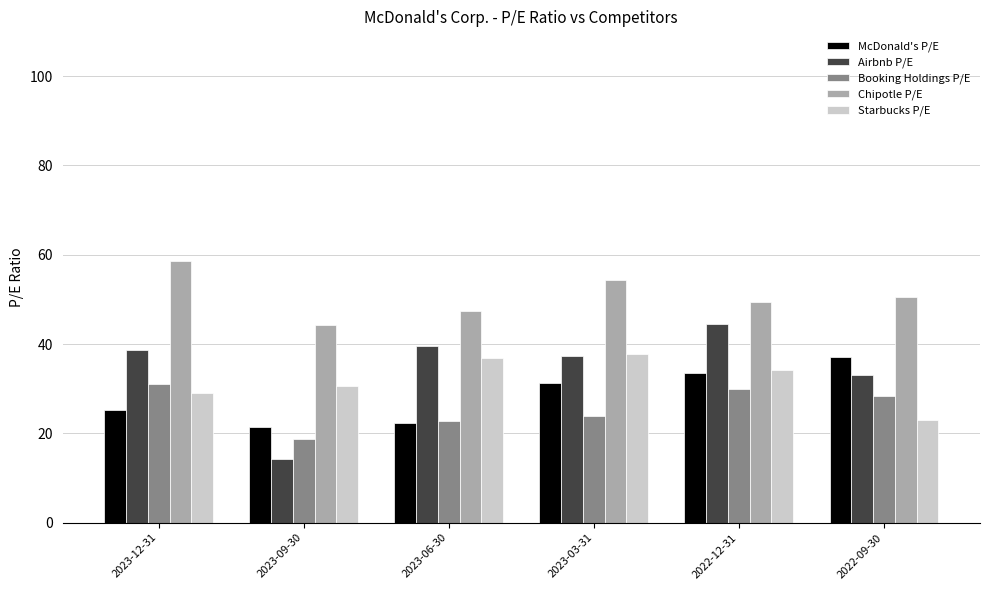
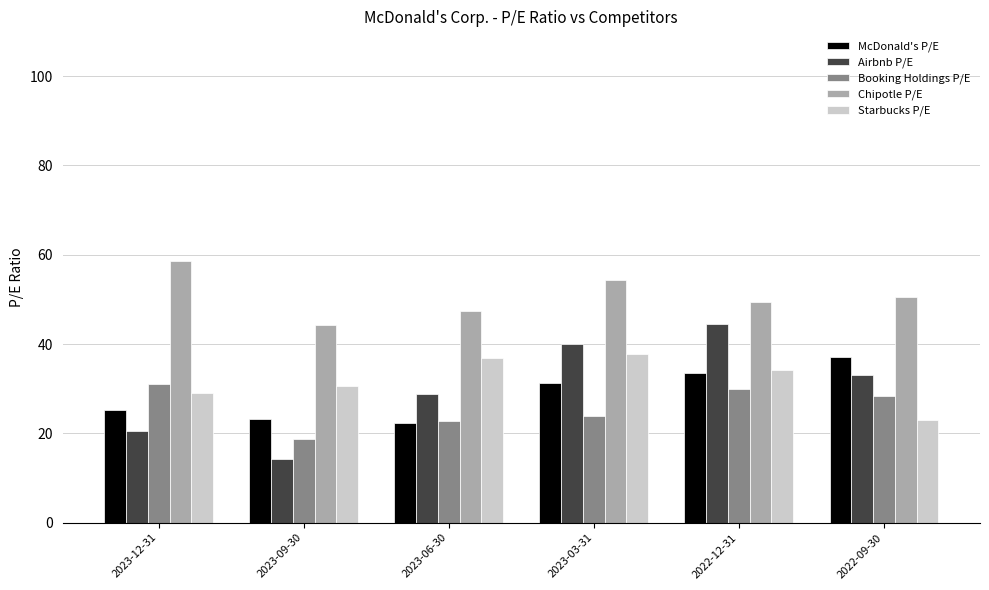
  {
    "McDonald's P/E": {
      "2023-12-31": 25,
-     "2023-09-30": 21,
+     "2023-09-30": 23,
      "2023-06-30": 22,
      "2023-03-31": 31,
      "2022-12-31": 34,
      "2022-09-30": 37
    },
    "Airbnb P/E": {
-     "2023-12-31": 39,
+     "2023-12-31": 21,
      "2023-09-30": 14,
-     "2023-06-30": 40,
-     "2023-03-31": 37,
+     "2023-06-30": 29,
+     "2023-03-31": 40,
      "2022-12-31": 45,
      "2022-09-30": 33
    }
  }
